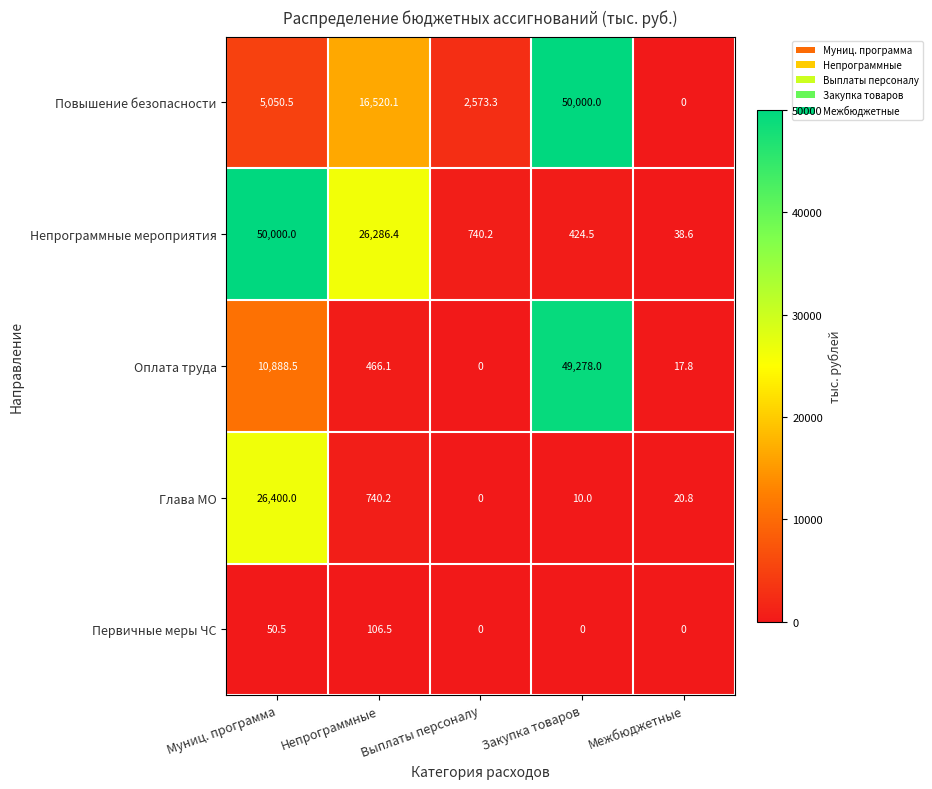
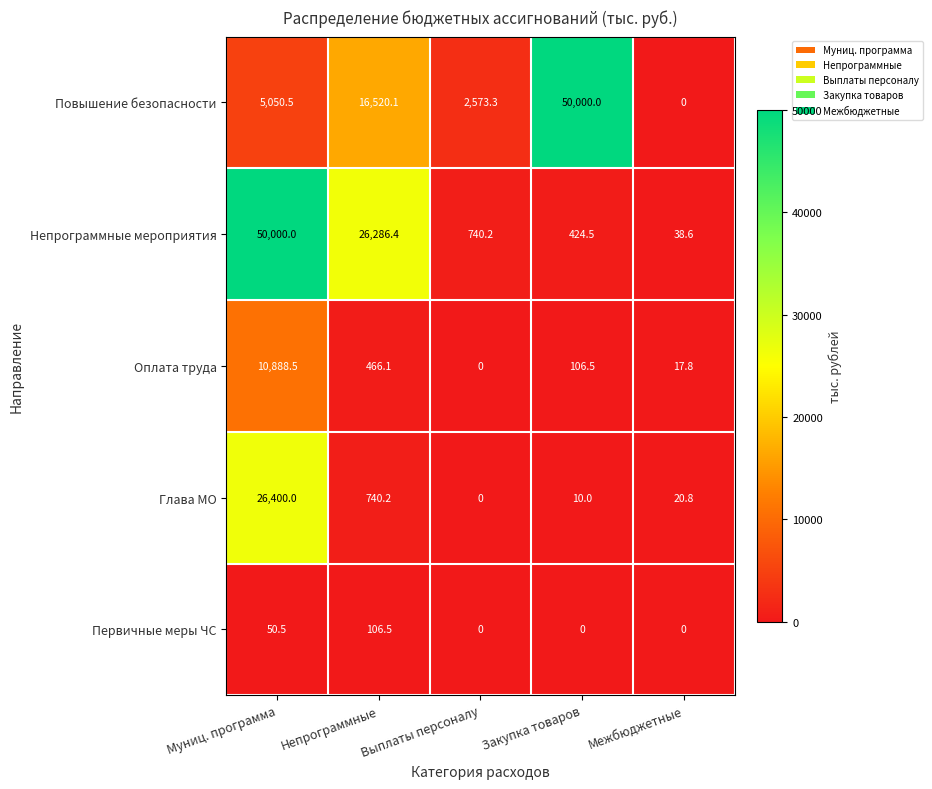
  {
    "Повышение безопасности": {
      "Муниц. программа": "5,050.5",
      "Непрограммные": "16,520.1",
      "Выплаты персоналу": "2,573.3",
      "Закупка товаров": "50,000.0",
      "Межбюджетные": "0"
    },
    "Непрограммные мероприятия": {
      "Муниц. программа": "50,000.0",
      "Непрограммные": "26,286.4",
      "Выплаты персоналу": "740.2",
      "Закупка товаров": "424.5",
      "Межбюджетные": "38.6"
    },
    "Оплата труда": {
      "Муниц. программа": "10,888.5",
      "Непрограммные": "466.1",
      "Выплаты персоналу": "0",
-     "Закупка товаров": "49,278.0",
+     "Закупка товаров": "106.5",
      "Межбюджетные": "17.8"
    },
    "Глава МО": {
      "Муниц. программа": "26,400.0",
      "Непрограммные": "740.2",
      "Выплаты персоналу": "0",
      "Закупка товаров": "10.0",
      "Межбюджетные": "20.8"
    },
    "Первичные меры ЧС": {
      "Муниц. программа": "50.5",
      "Непрограммные": "106.5",
      "Выплаты персоналу": "0",
      "Закупка товаров": "0",
      "Межбюджетные": "0"
    }
  }
